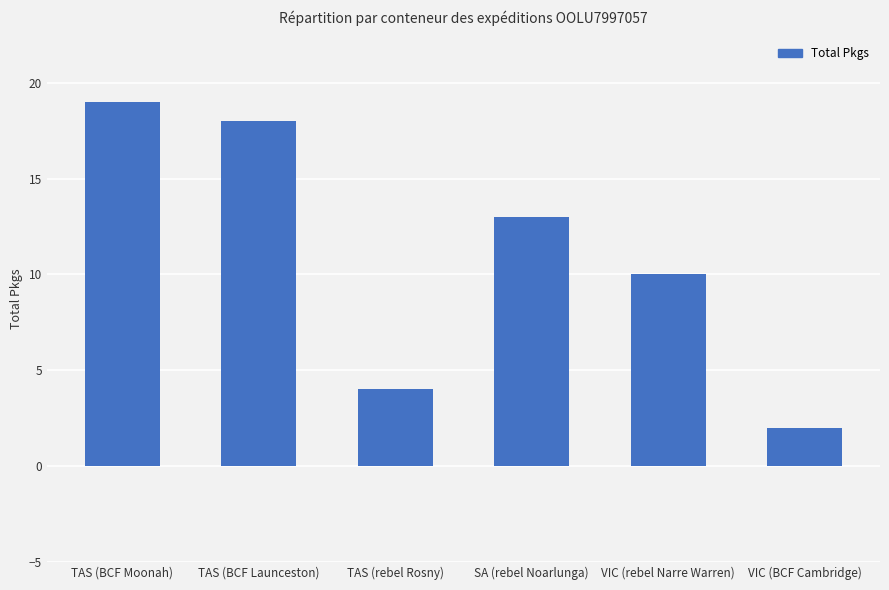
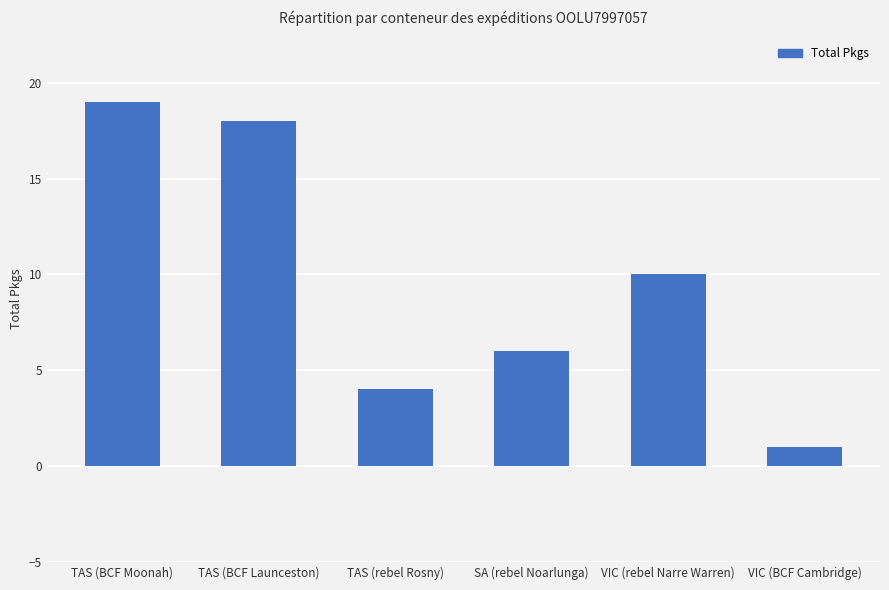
  {
    "TAS (BCF Moonah)": 19,
    "TAS (BCF Launceston)": 18,
    "TAS (rebel Rosny)": 4,
-   "SA (rebel Noarlunga)": 13,
+   "SA (rebel Noarlunga)": 6,
    "VIC (rebel Narre Warren)": 10,
-   "VIC (BCF Cambridge)": 2
+   "VIC (BCF Cambridge)": 1
  }
